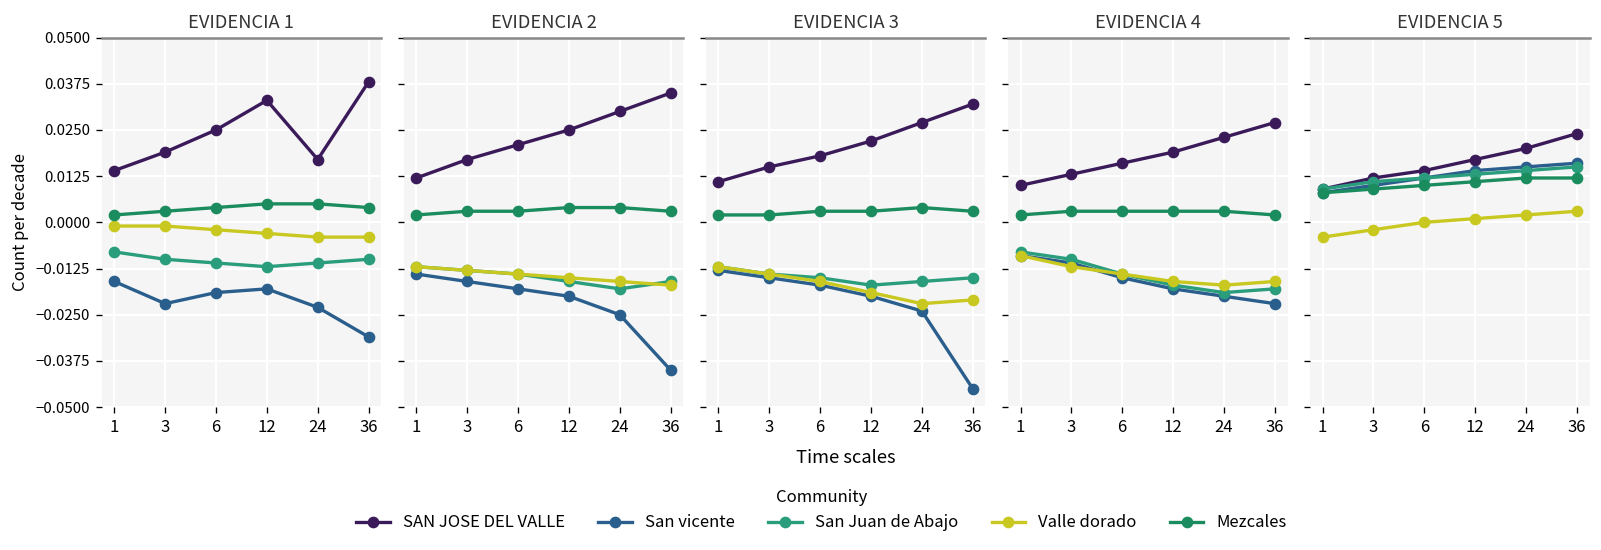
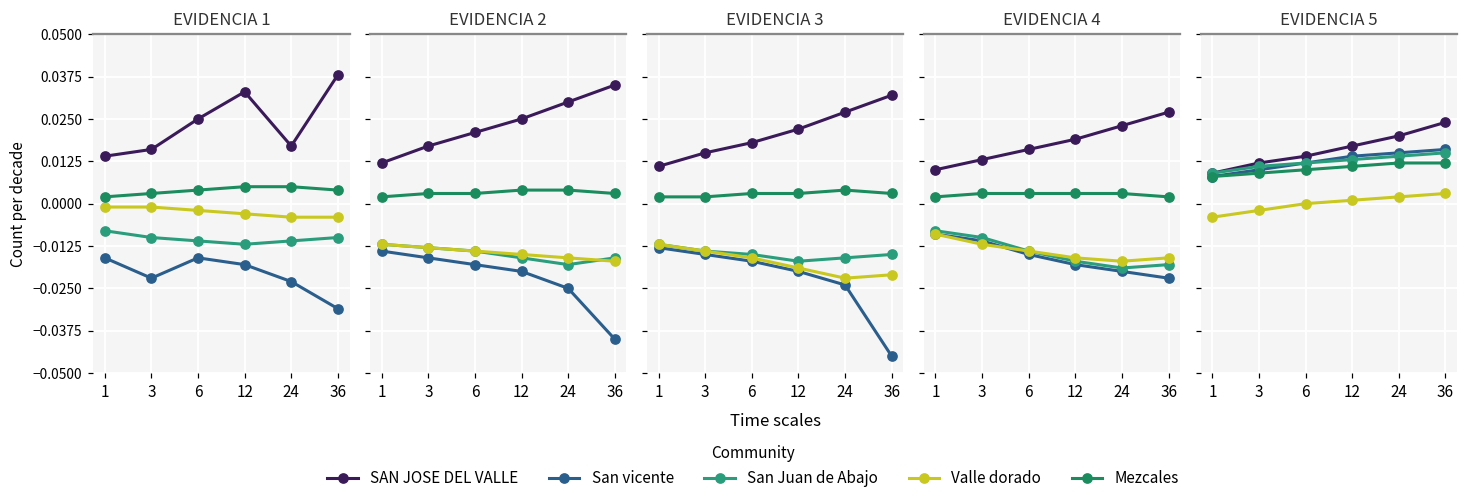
  {
    "EVIDENCIA 1": {
      "SAN JOSE DEL VALLE": {
        "1": 0.014,
-       "3": 0.019,
+       "3": 0.016,
        "6": 0.025,
        "12": 0.033,
        "24": 0.017,
        "36": 0.038
      },
      "San vicente": {
        "1": -0.016,
        "3": -0.022,
-       "6": -0.019,
+       "6": -0.016,
        "12": -0.018,
        "24": -0.023,
        "36": -0.031
      },
      "Valle dorado": {
        "1": -0.001,
        "3": -0.001,
        "6": -0.002,
        "12": -0.003,
        "24": -0.004,
        "36": -0.004
      }
    }
  }
